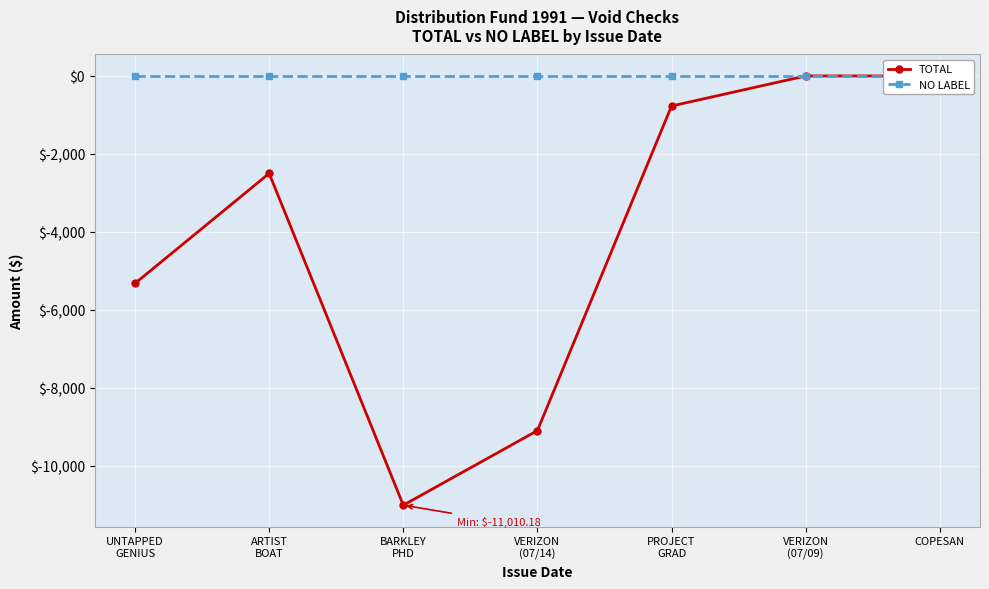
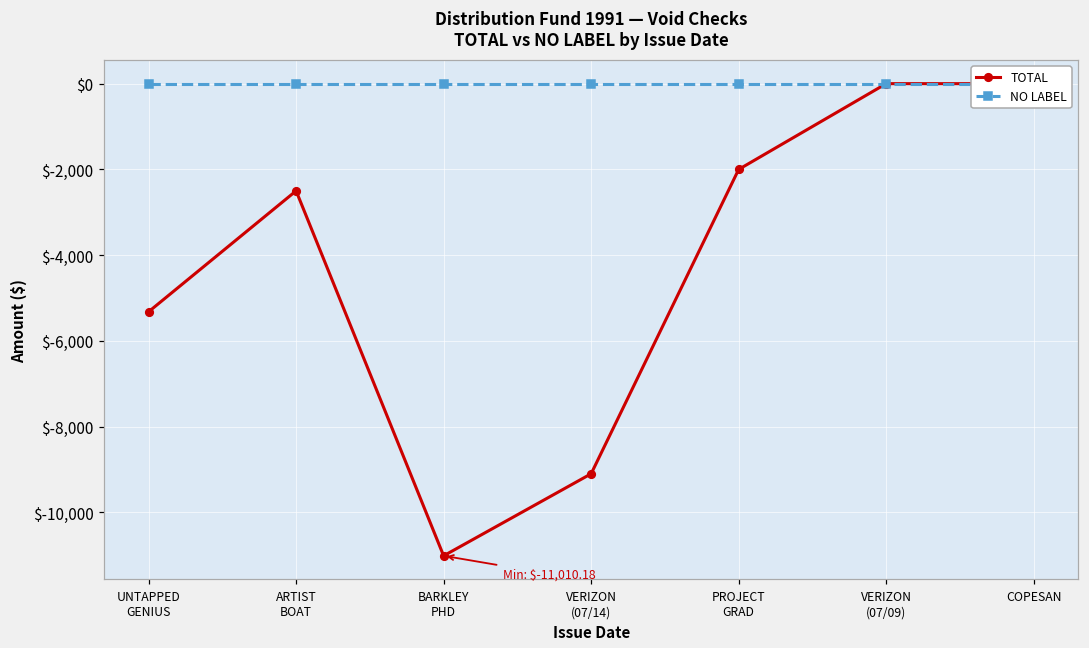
  {
    "TOTAL": {
      "UNTAPPED GENIUS": "$-5,300",
      "ARTIST BOAT": "$-2,500",
      "VERIZON (07/14)": "$-9,100",
-     "PROJECT GRAD": "$-800"
+     "PROJECT GRAD": "$-2,000"
    },
    "NO LABEL": {
      "UNTAPPED GENIUS": "$0",
      "ARTIST BOAT": "$0",
      "BARKLEY PHD": "$0",
      "VERIZON (07/14)": "$0",
      "PROJECT GRAD": "$0"
    }
  }
